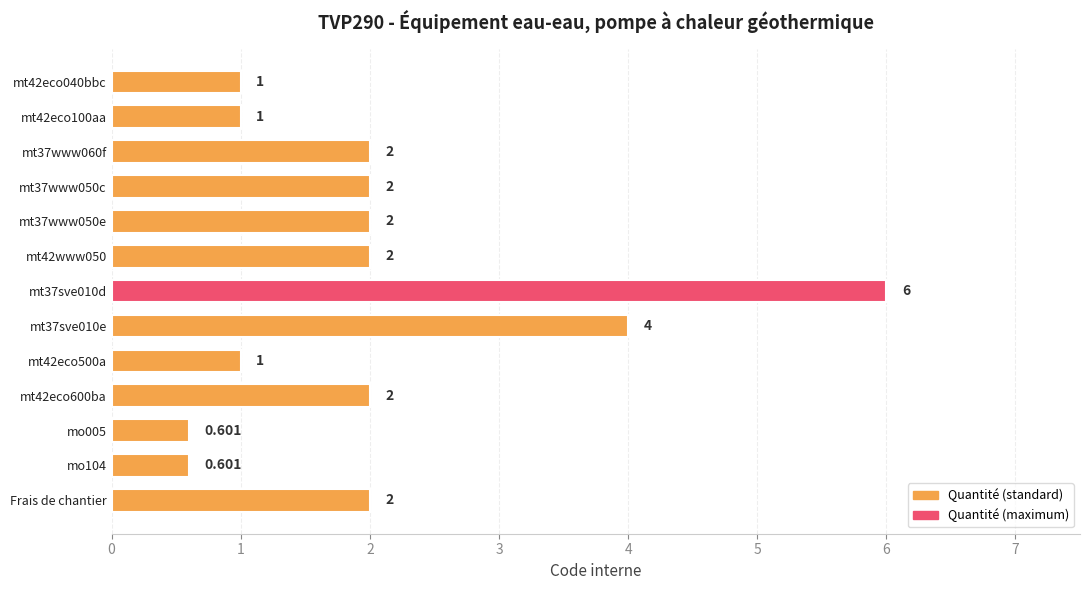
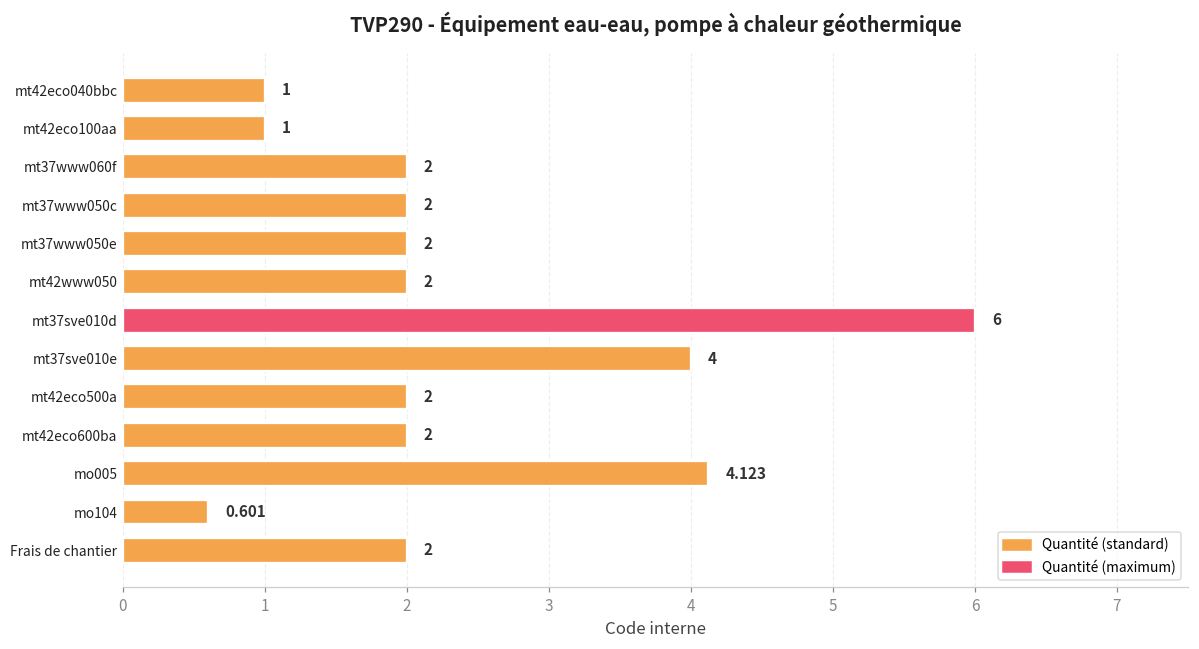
  {
    "mt42eco040bbc": 1,
    "mt42eco100aa": 1,
    "mt37www060f": 2,
    "mt37www050c": 2,
    "mt37www050e": 2,
    "mt42www050": 2,
    "mt37sve010d": 6,
    "mt37sve010e": 4,
-   "mt42eco500a": 1,
+   "mt42eco500a": 2,
    "mt42eco600ba": 2,
-   "mo005": 0.601,
+   "mo005": 4.123,
    "mo104": 0.601,
    "Frais de chantier": 2
  }
